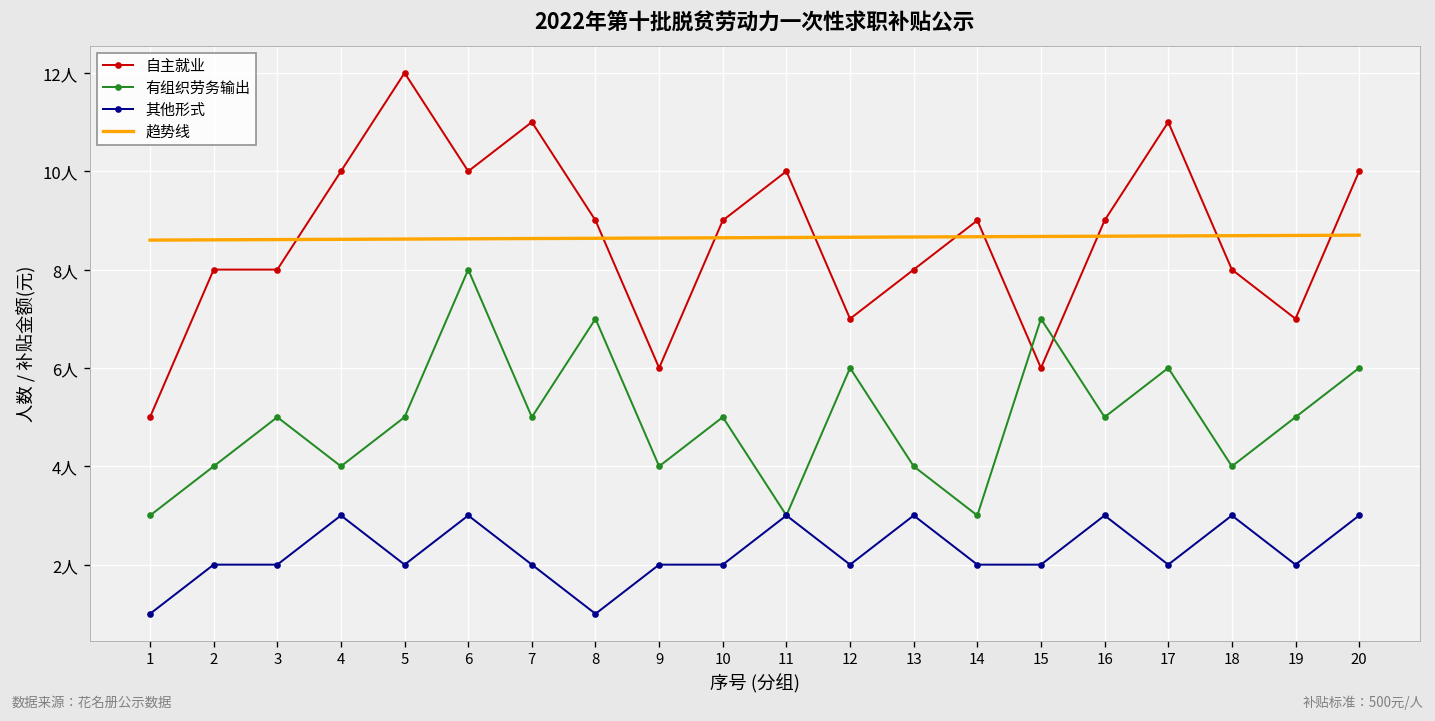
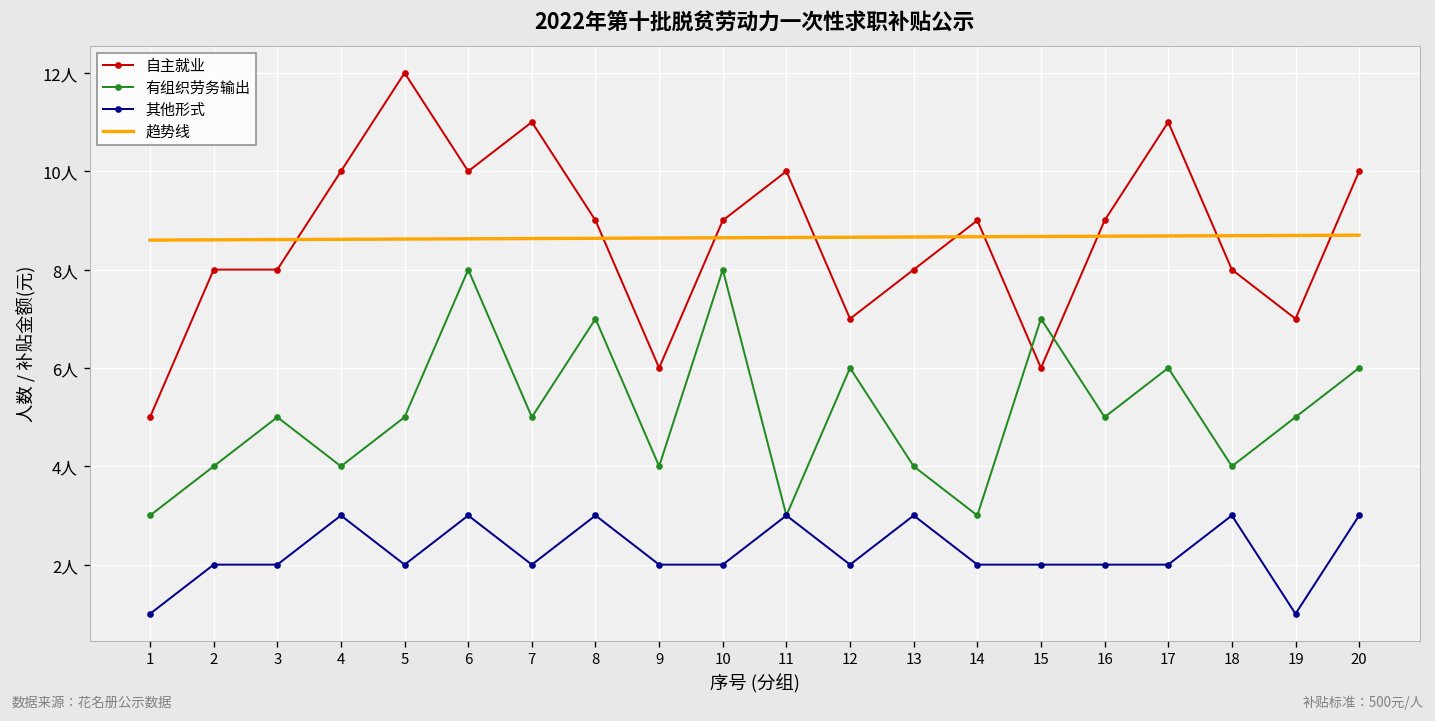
  {
    "自主就业": {
      "1": "5人",
      "2": "8人",
      "3": "8人",
      "4": "10人",
      "5": "12人",
      "6": "10人",
      "7": "11人",
      "8": "9人",
      "9": "6人",
      "10": "9人",
      "11": "10人",
      "12": "7人",
      "13": "8人",
      "14": "9人",
      "15": "6人",
      "16": "9人",
      "17": "11人",
      "18": "8人",
      "19": "7人",
      "20": "10人"
    },
    "有组织劳务输出": {
      "1": "3人",
      "2": "4人",
      "3": "5人",
      "4": "4人",
      "5": "5人",
      "6": "8人",
      "7": "5人",
      "8": "7人",
      "9": "4人",
-     "10": "5人",
+     "10": "8人",
      "12": "6人",
      "13": "4人",
      "14": "3人",
      "15": "7人",
      "16": "5人",
      "17": "6人",
      "18": "4人",
      "19": "5人",
      "20": "6人"
    },
    "其他形式": {
      "1": "1人",
      "2": "2人",
      "3": "2人",
      "4": "3人",
      "5": "2人",
      "6": "3人",
      "7": "2人",
-     "8": "1人",
+     "8": "3人",
      "9": "2人",
      "10": "2人",
      "12": "2人",
      "13": "3人",
      "14": "2人",
      "15": "2人",
-     "16": "3人",
+     "16": "2人",
      "17": "2人",
      "18": "3人",
-     "19": "2人",
+     "19": "1人",
      "20": "3人"
    },
    "趋势线": {
      "1": "8.6人",
      "2": "8.6人",
      "3": "8.6人",
      "4": "8.6人",
      "5": "8.6人",
      "6": "8.6人",
      "7": "8.6人",
      "8": "8.6人",
      "9": "8.6人",
      "10": "8.6人",
      "11": "8.7人",
      "12": "8.7人",
      "13": "8.7人",
      "14": "8.7人",
      "15": "8.7人",
      "16": "8.7人",
      "17": "8.7人",
      "18": "8.7人",
      "19": "8.7人",
      "20": "8.7人"
    }
  }
